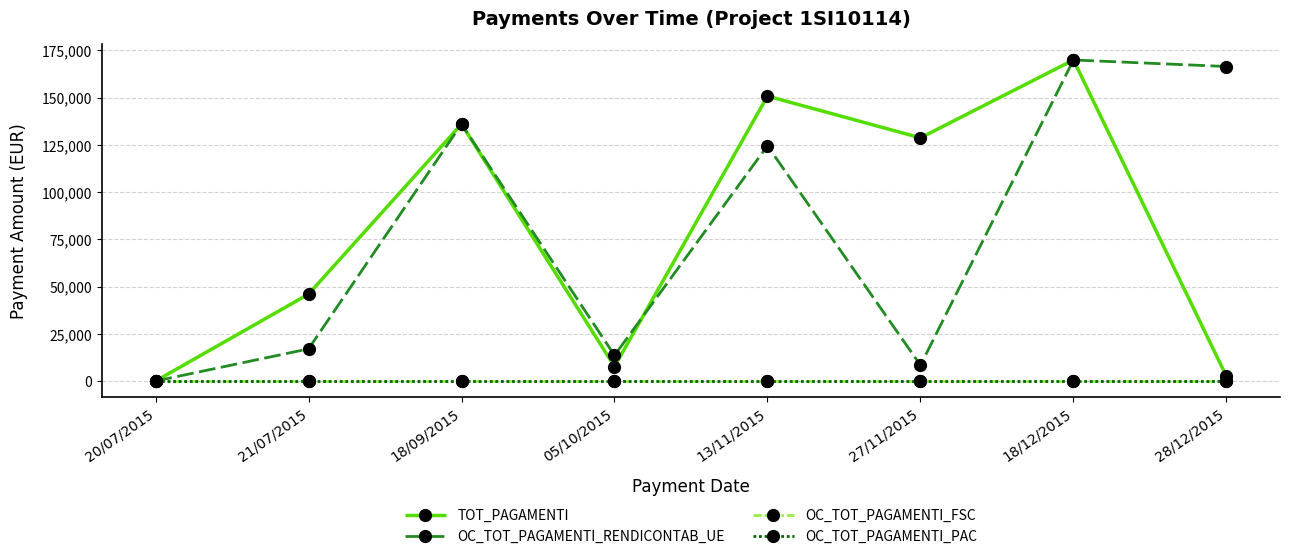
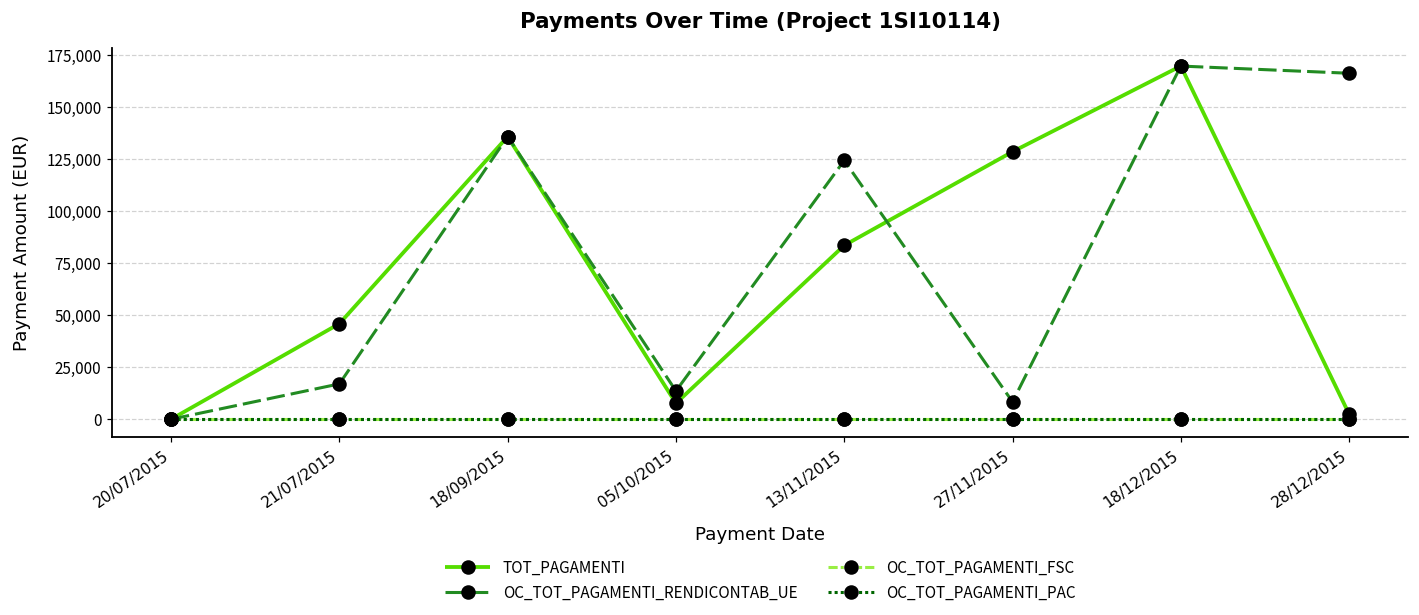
  {
    "TOT_PAGAMENTI": {
      "21/07/2015": "46,000",
      "05/10/2015": "8,000",
-     "13/11/2015": "151,000",
+     "13/11/2015": "84,000",
      "27/11/2015": "129,000",
      "28/12/2015": "2,000"
    },
    "OC_TOT_PAGAMENTI_RENDICONTAB_UE": {
      "21/07/2015": "17,000",
      "05/10/2015": "14,000",
      "13/11/2015": "124,000",
      "27/11/2015": "8,000",
      "28/12/2015": "166,000"
    },
    "OC_TOT_PAGAMENTI_PAC": {
      "21/07/2015": "0",
      "18/09/2015": "0",
      "05/10/2015": "0",
      "13/11/2015": "0",
      "27/11/2015": "0",
      "18/12/2015": "0",
      "28/12/2015": "0"
    }
  }
